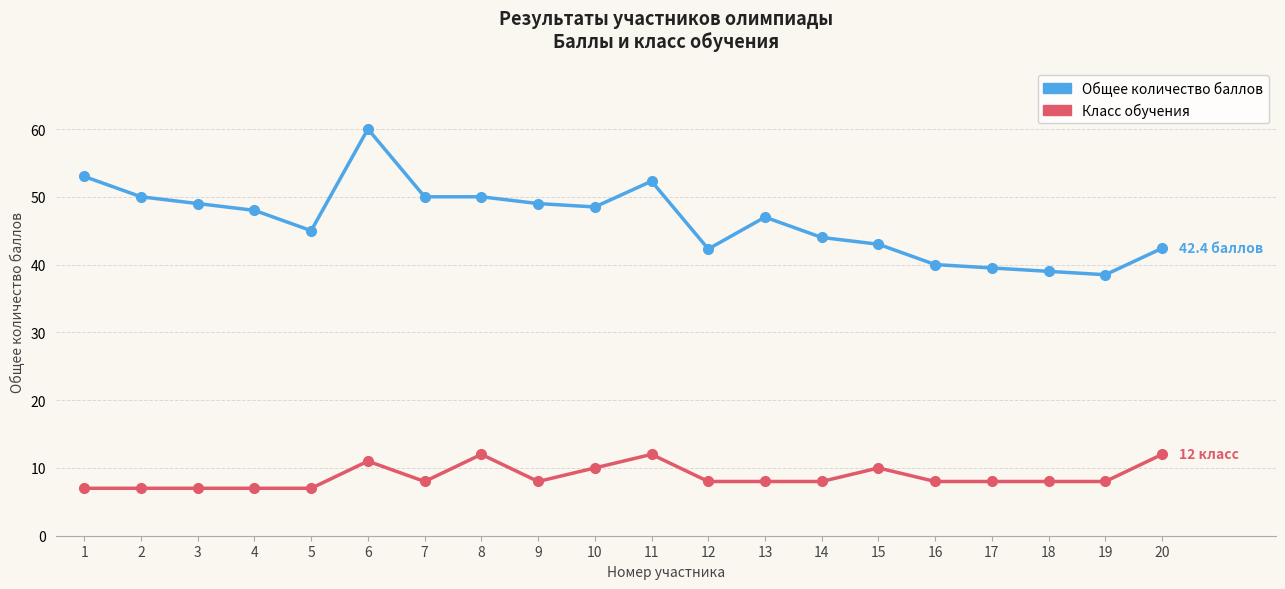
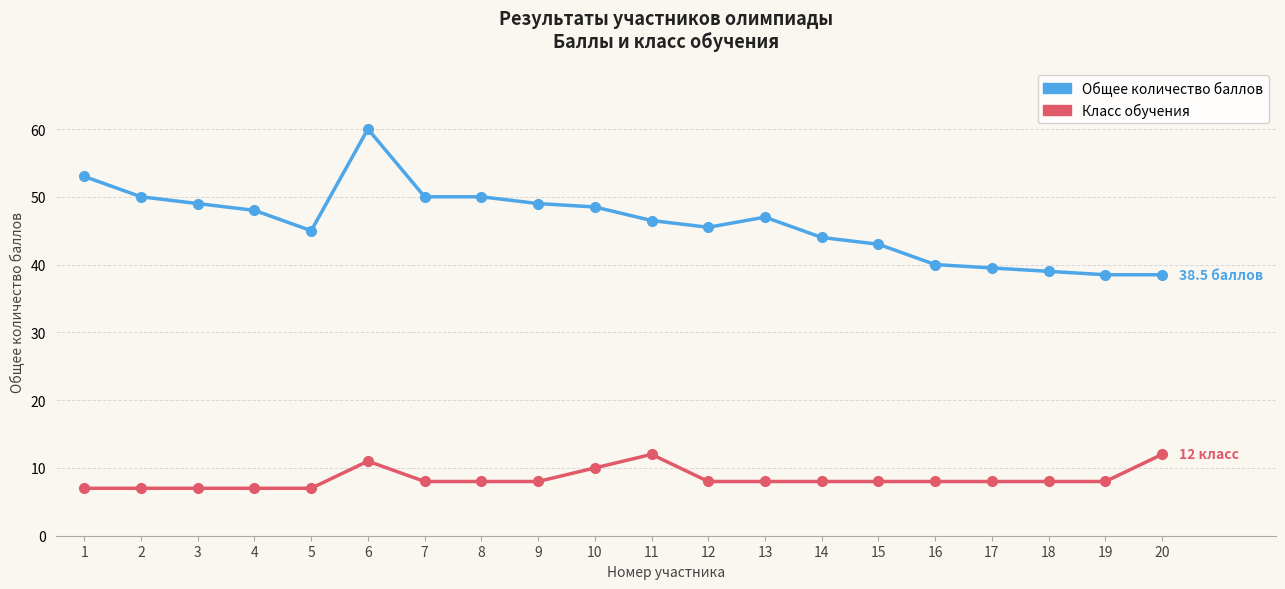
  {
    "Общее количество баллов": {
-     "11": 52,
-     "12": 42,
-     "20": 42.4
+     "11": 47,
+     "12": 46,
+     "20": 38.5
    },
    "Класс обучения": {
      "1": 7,
      "2": 7,
      "3": 7,
      "4": 7,
      "5": 7,
      "6": 11,
      "7": 8,
-     "8": 12,
+     "8": 8,
      "9": 8,
      "10": 10,
      "11": 12,
      "12": 8,
      "13": 8,
      "14": 8,
-     "15": 10,
+     "15": 8,
      "16": 8,
      "17": 8,
      "18": 8,
      "19": 8
    }
  }
